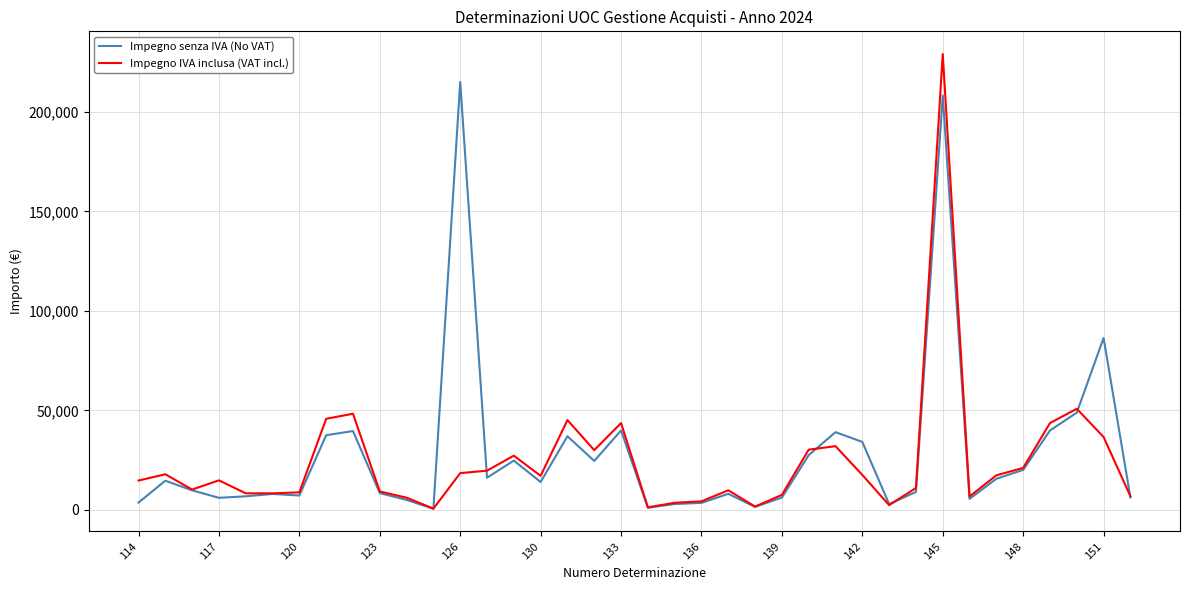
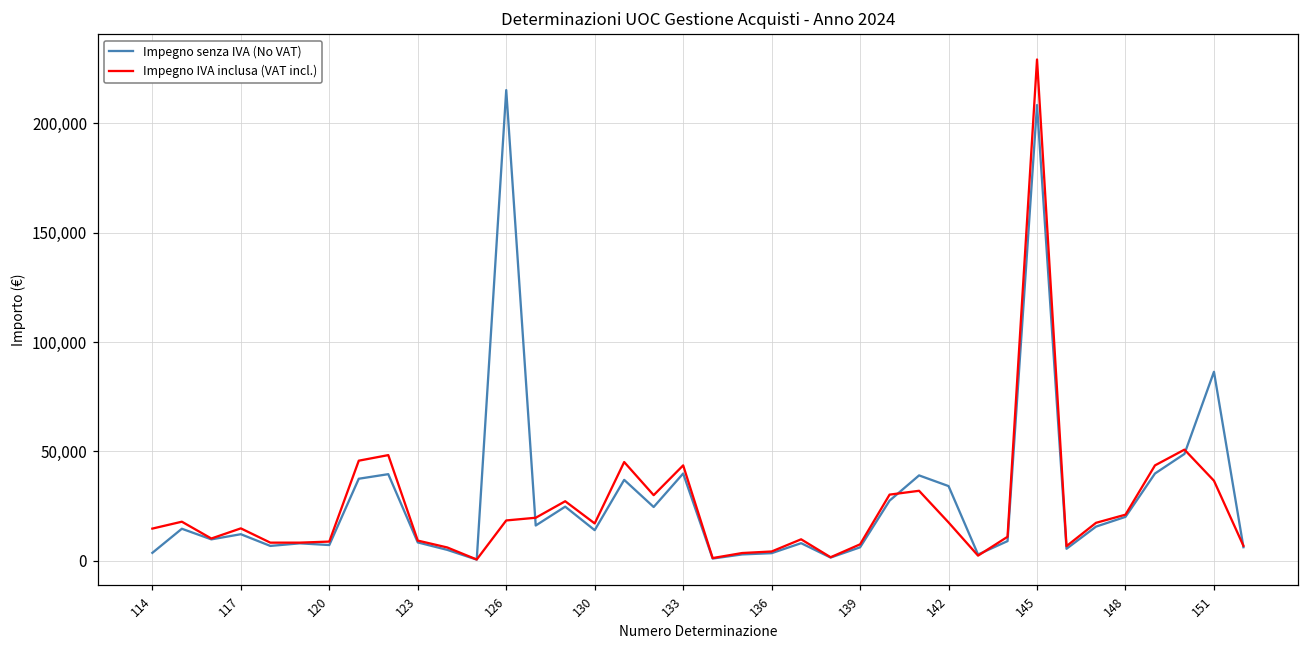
  {
    "Impegno senza IVA (No VAT)": {
      "114": "4,000",
-     "117": "6,000",
+     "117": "12,000",
      "120": "7,000",
      "126": "215,000",
      "130": "14,000",
      "133": "40,000",
      "139": "6,000",
      "142": "34,000",
      "145": "208,000",
      "151": "86,000"
    },
    "Impegno IVA inclusa (VAT incl.)": {
      "114": "15,000",
      "117": "15,000",
      "120": "9,000",
      "126": "18,000",
      "130": "17,000",
      "133": "44,000",
      "139": "8,000",
      "142": "18,000",
      "145": "229,000",
      "151": "37,000"
    }
  }
